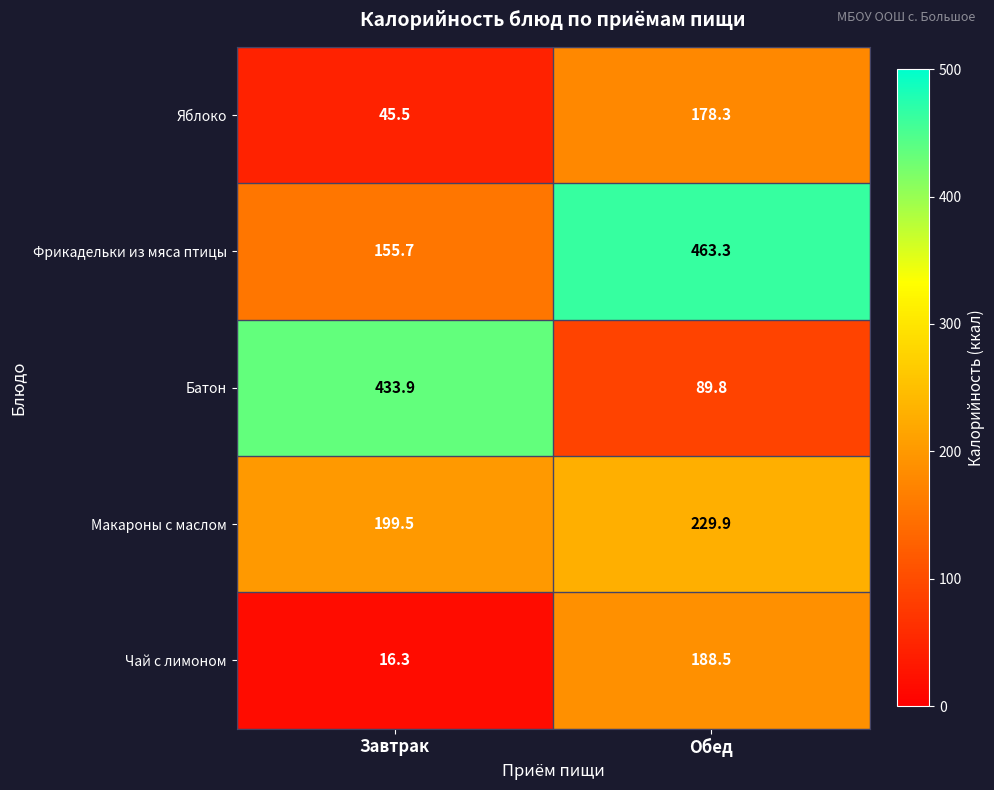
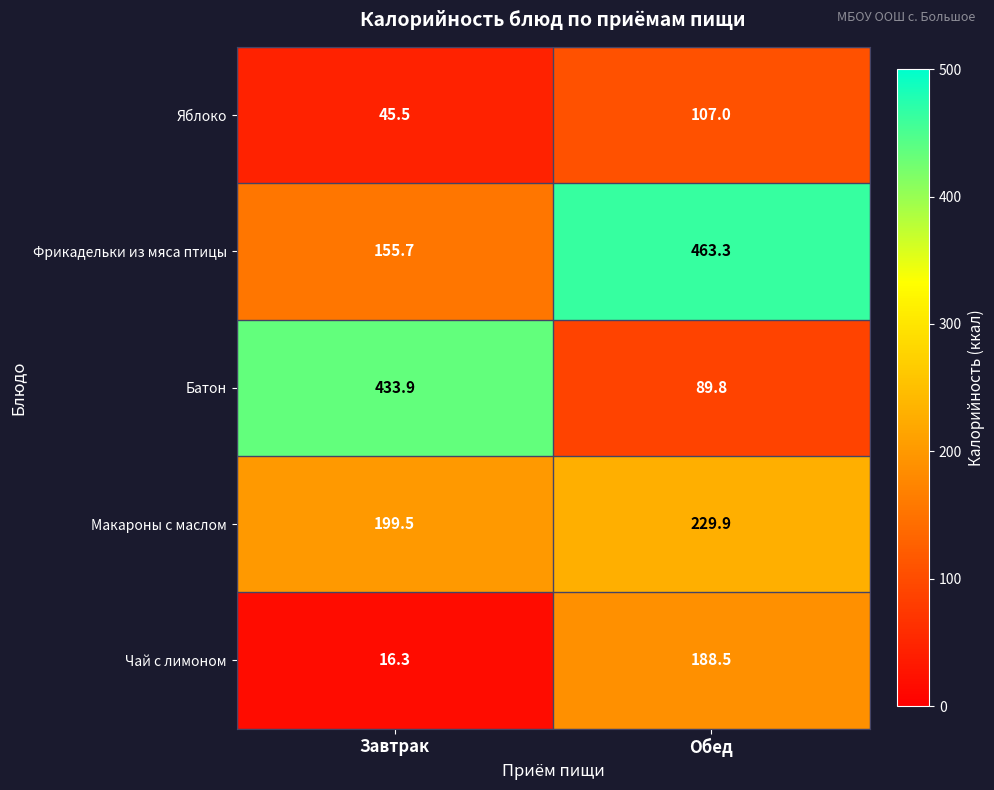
  {
    "Яблоко": {
      "Завтрак": 45.5,
-     "Обед": 178.3
+     "Обед": 107.0
    },
    "Фрикадельки из мяса птицы": {
      "Завтрак": 155.7,
      "Обед": 463.3
    },
    "Батон": {
      "Завтрак": 433.9,
      "Обед": 89.8
    },
    "Макароны с маслом": {
      "Завтрак": 199.5,
      "Обед": 229.9
    },
    "Чай с лимоном": {
      "Завтрак": 16.3,
      "Обед": 188.5
    }
  }
